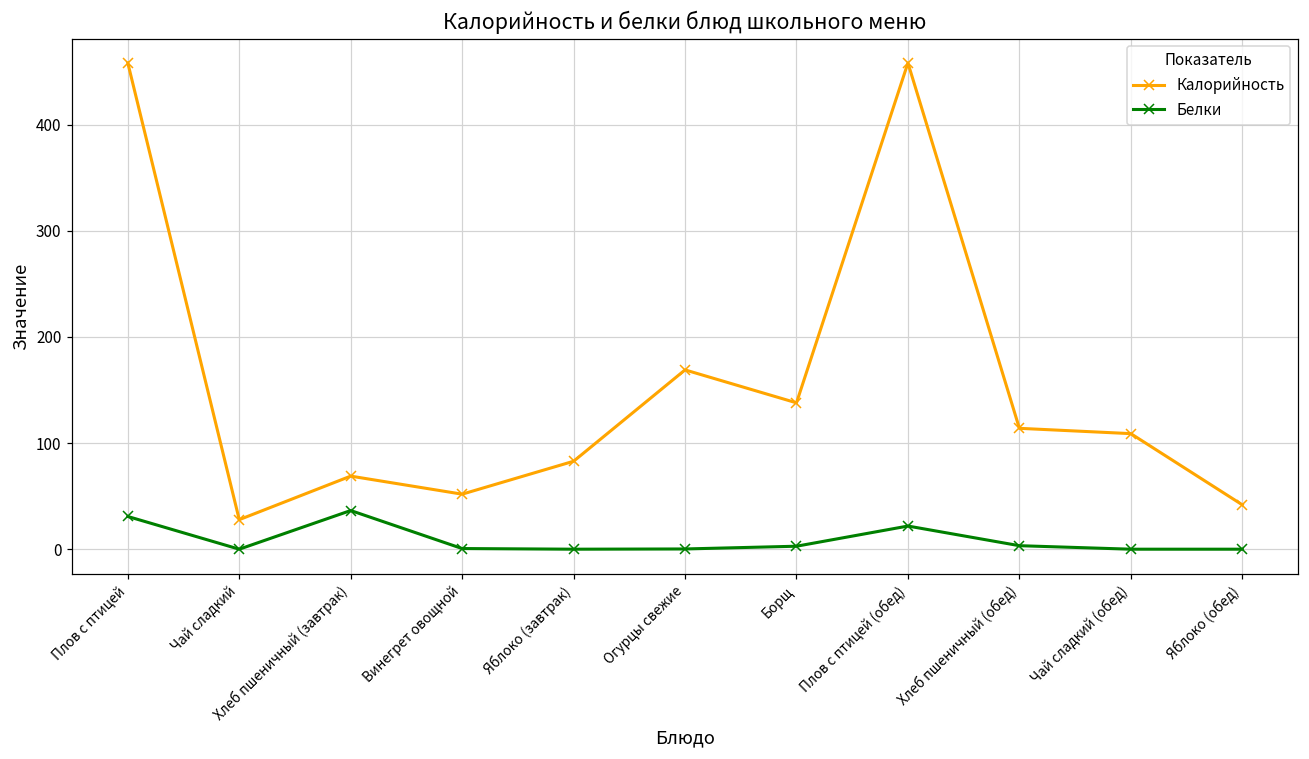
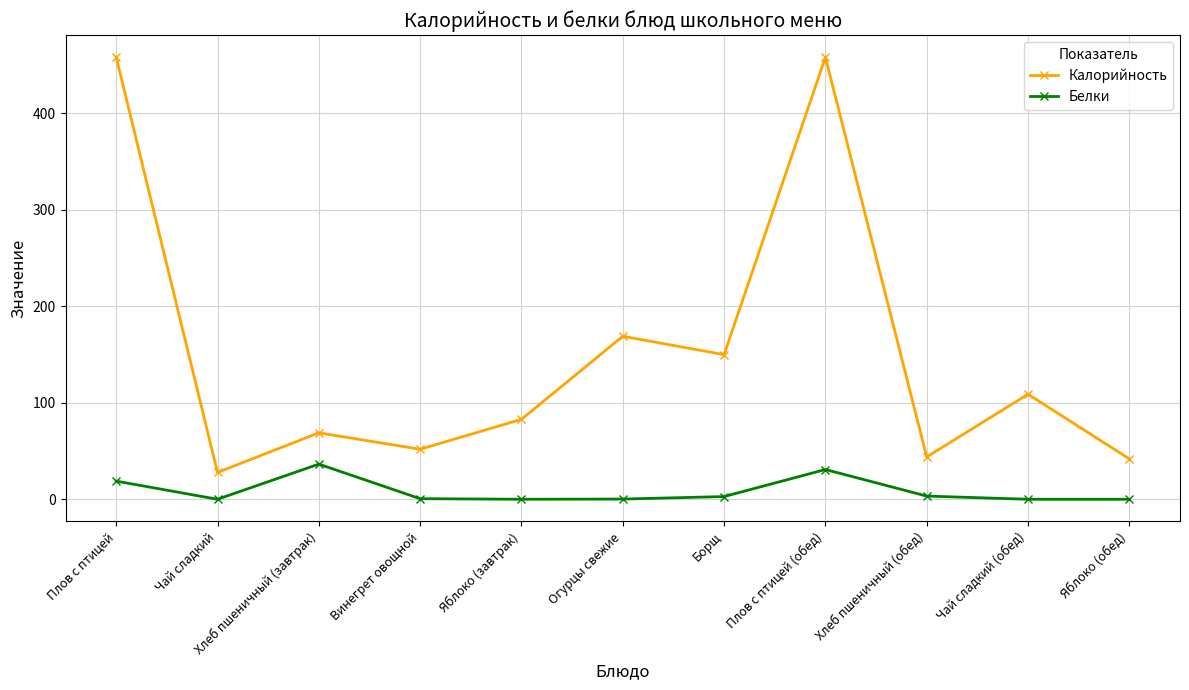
  {
    "Калорийность": {
      "Плов с птицей": 460,
      "Чай сладкий": 30,
      "Хлеб пшеничный (завтрак)": 70,
      "Винегрет овощной": 50,
      "Яблоко (завтрак)": 80,
      "Огурцы свежие": 170,
-     "Борщ": 140,
+     "Борщ": 150,
      "Плов с птицей (обед)": 460,
-     "Хлеб пшеничный (обед)": 110,
+     "Хлеб пшеничный (обед)": 40,
      "Чай сладкий (обед)": 110,
      "Яблоко (обед)": 40
    },
    "Белки": {
-     "Плов с птицей": 30,
+     "Плов с птицей": 20,
      "Чай сладкий": 0,
      "Хлеб пшеничный (завтрак)": 40,
      "Винегрет овощной": 0,
      "Яблоко (завтрак)": 0,
      "Огурцы свежие": 0,
      "Борщ": 0,
-     "Плов с птицей (обед)": 20,
+     "Плов с птицей (обед)": 30,
      "Хлеб пшеничный (обед)": 0,
      "Чай сладкий (обед)": 0,
      "Яблоко (обед)": 0
    }
  }
